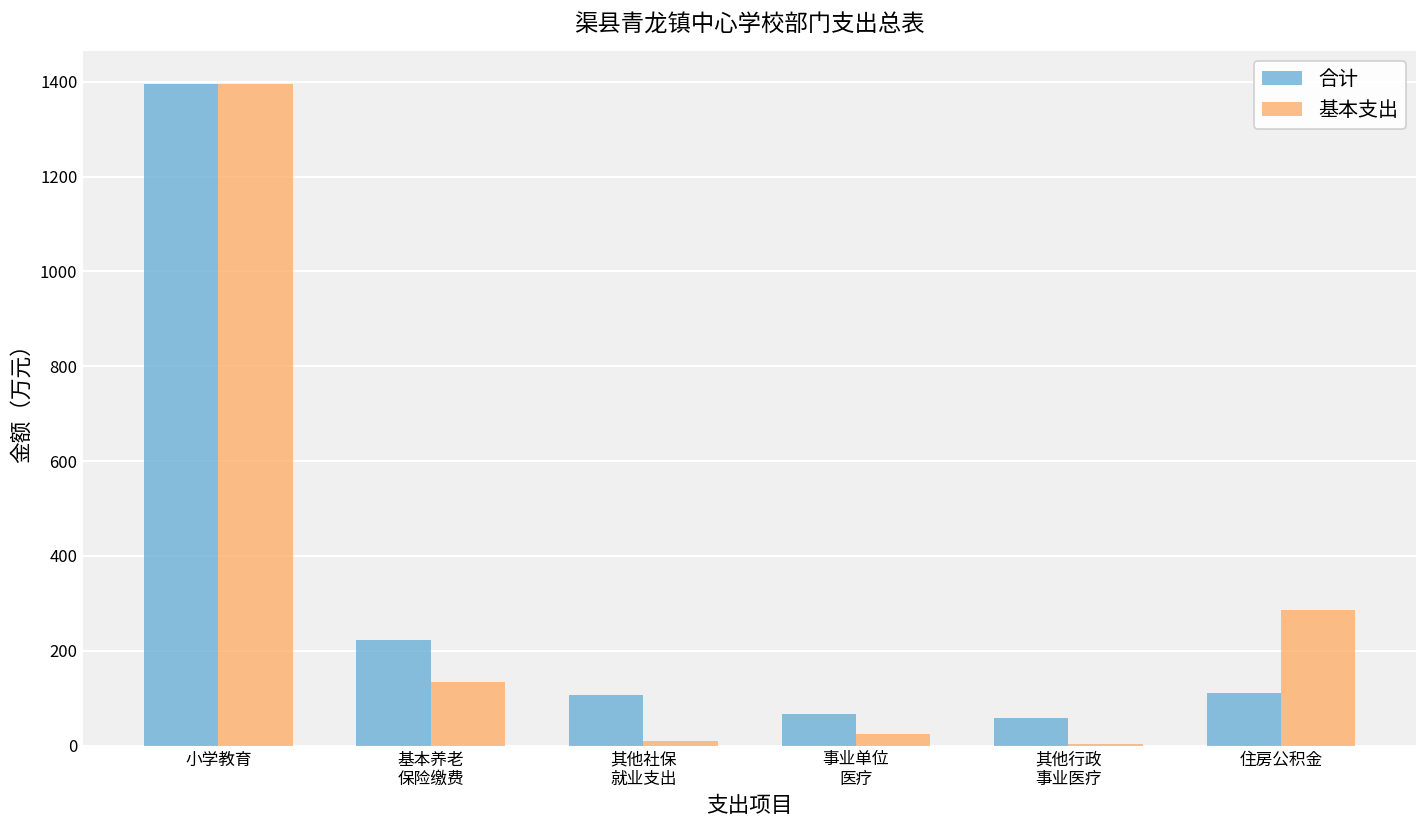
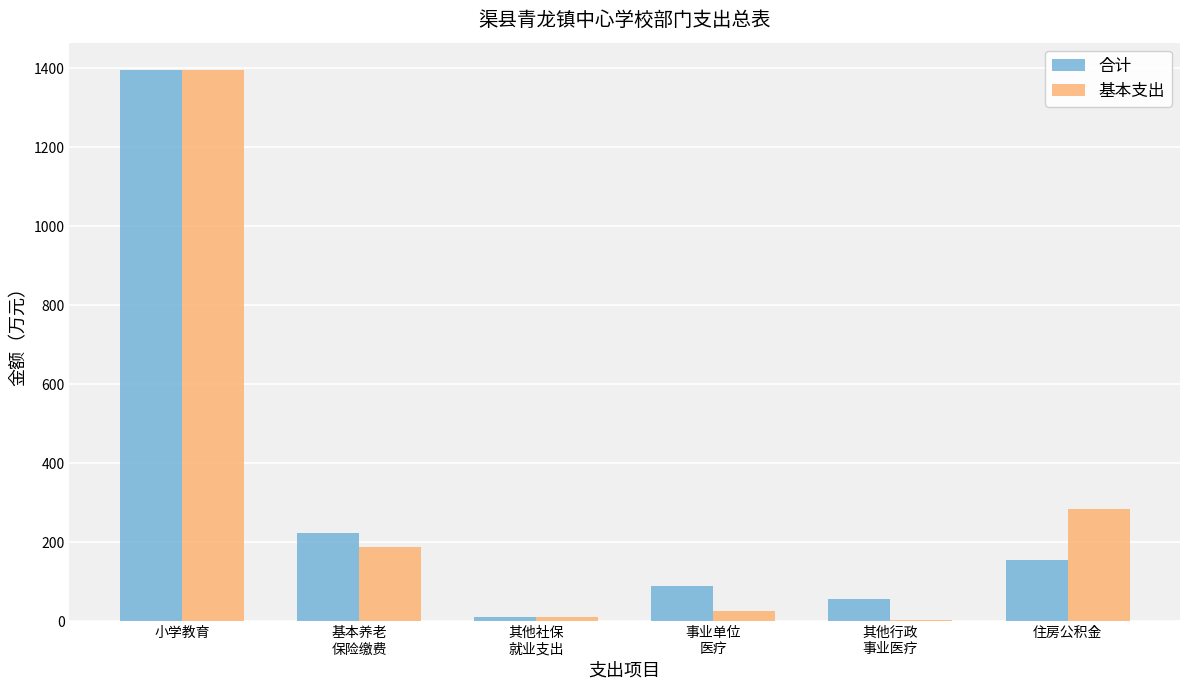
  {
    "合计": {
      "小学教育": 1390,
      "基本养老 保险缴费": 220,
-     "其他社保 就业支出": 110,
-     "事业单位 医疗": 70,
+     "其他社保 就业支出": 10,
+     "事业单位 医疗": 90,
      "其他行政 事业医疗": 60,
-     "住房公积金": 110
+     "住房公积金": 160
    },
    "基本支出": {
      "小学教育": 1390,
-     "基本养老 保险缴费": 130,
+     "基本养老 保险缴费": 190,
      "其他社保 就业支出": 10,
      "事业单位 医疗": 30,
      "住房公积金": 290
    }
  }
